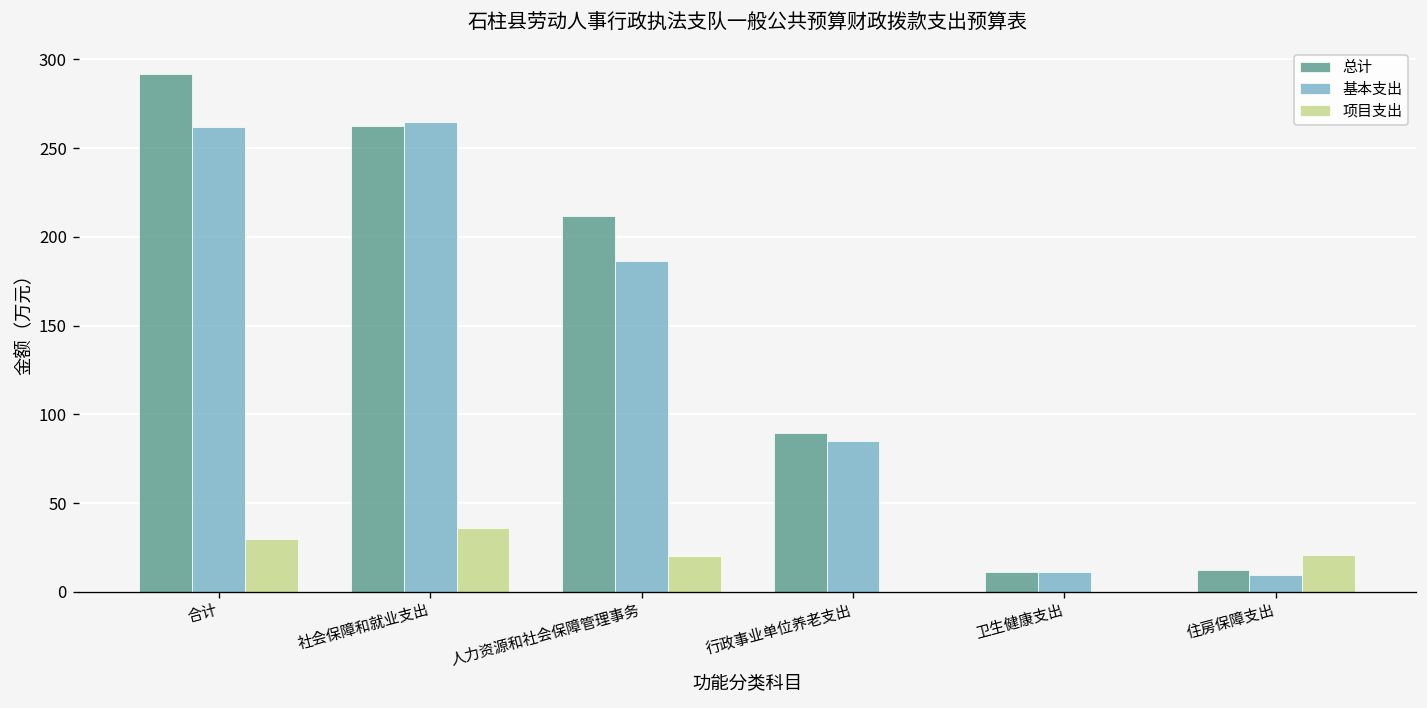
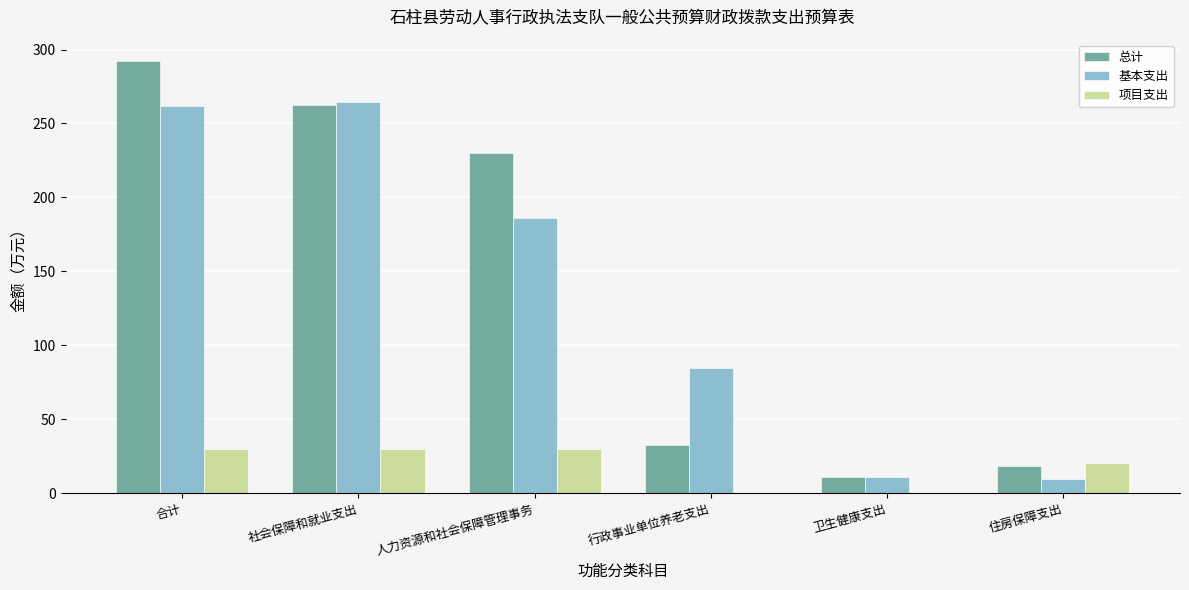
  {
    "总计": {
      "合计": 292,
      "社会保障和就业支出": 263,
-     "人力资源和社会保障管理事务": 212,
-     "行政事业单位养老支出": 90,
+     "人力资源和社会保障管理事务": 230,
+     "行政事业单位养老支出": 33,
      "卫生健康支出": 11,
-     "住房保障支出": 12
+     "住房保障支出": 18
    },
    "基本支出": {
      "合计": 262,
      "社会保障和就业支出": 265,
      "人力资源和社会保障管理事务": 186,
      "行政事业单位养老支出": 85,
      "卫生健康支出": 11,
      "住房保障支出": 9
    },
    "项目支出": {
      "合计": 30,
-     "社会保障和就业支出": 36,
-     "人力资源和社会保障管理事务": 20,
+     "社会保障和就业支出": 30,
+     "人力资源和社会保障管理事务": 30,
      "行政事业单位养老支出": 0,
      "卫生健康支出": 0,
      "住房保障支出": 21
    }
  }
